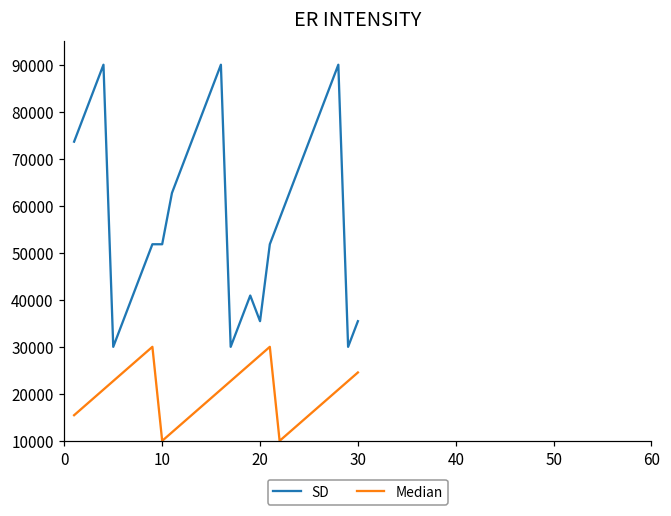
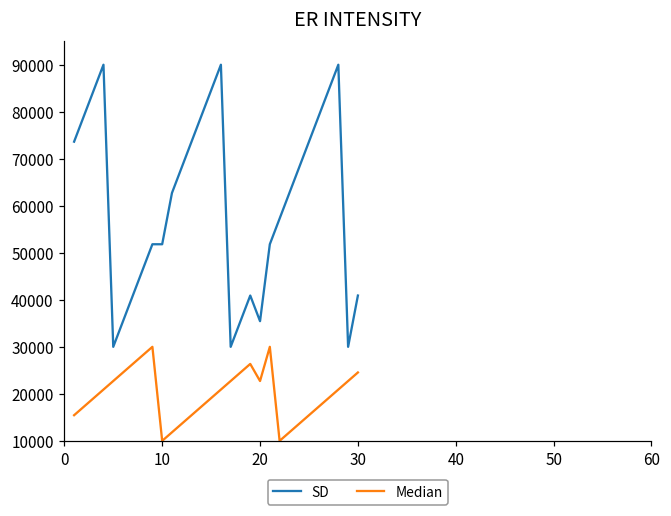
  {
    "SD": {
      "10": 52000,
      "20": 35000,
-     "30": 35000
+     "30": 41000
    },
    "Median": {
      "10": 10000,
-     "20": 28000,
+     "20": 23000,
      "30": 25000
    }
  }
